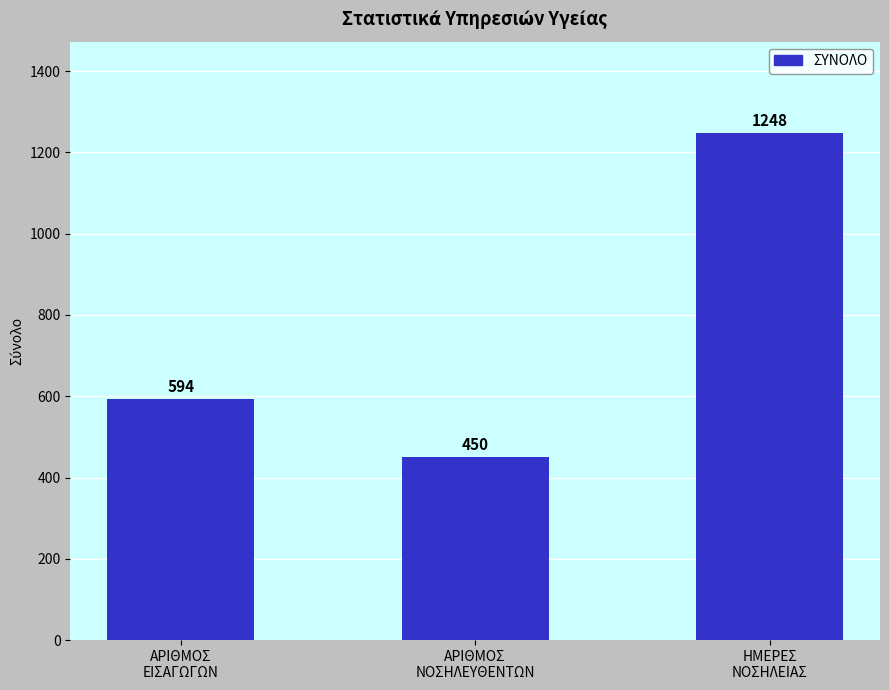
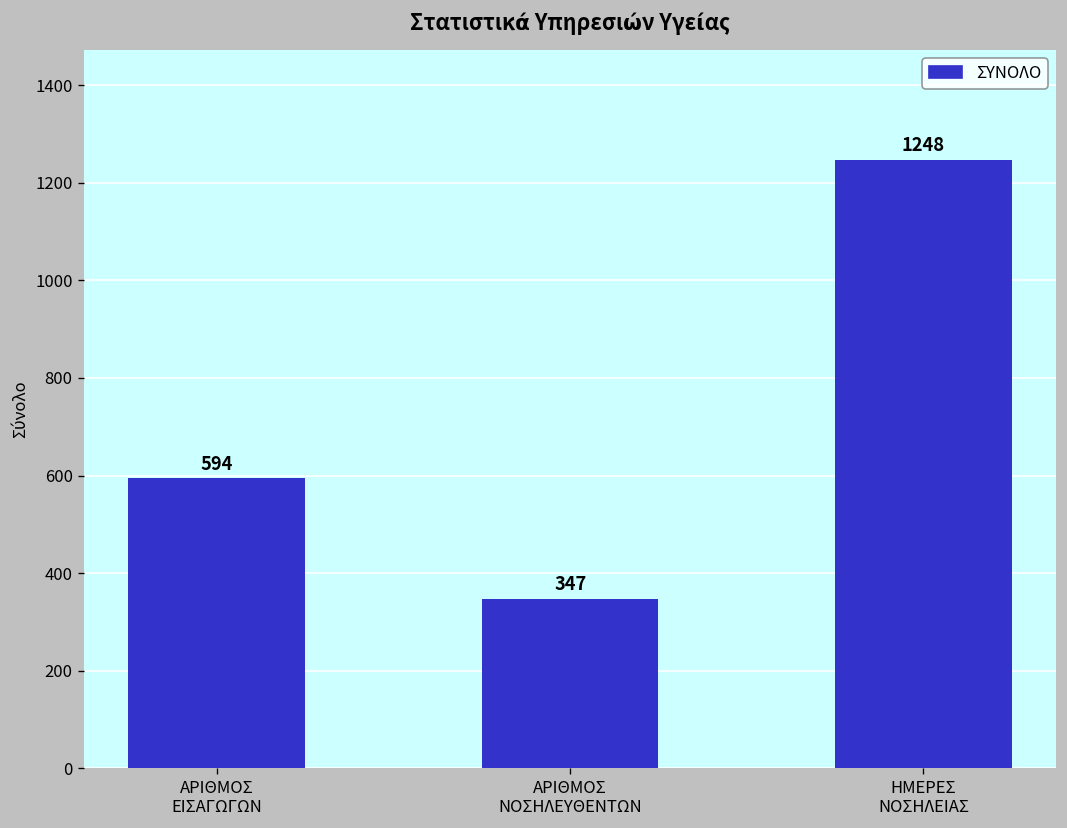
  {
    "ΑΡΙΘΜΟΣ ΕΙΣΑΓΩΓΩΝ": 594,
-   "ΑΡΙΘΜΟΣ ΝΟΣΗΛΕΥΘΕΝΤΩΝ": 450,
+   "ΑΡΙΘΜΟΣ ΝΟΣΗΛΕΥΘΕΝΤΩΝ": 347,
    "ΗΜΕΡΕΣ ΝΟΣΗΛΕΙΑΣ": 1248
  }
